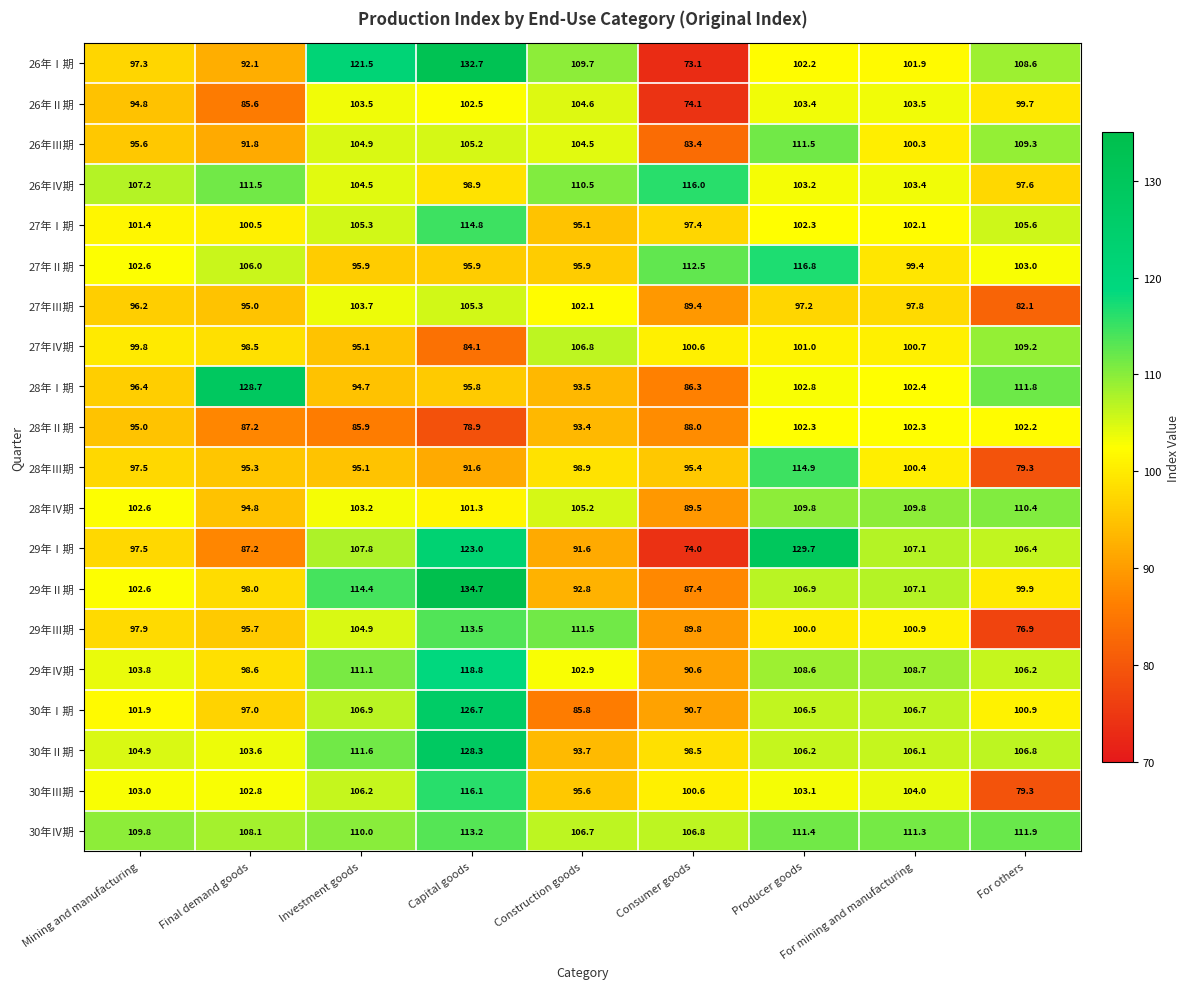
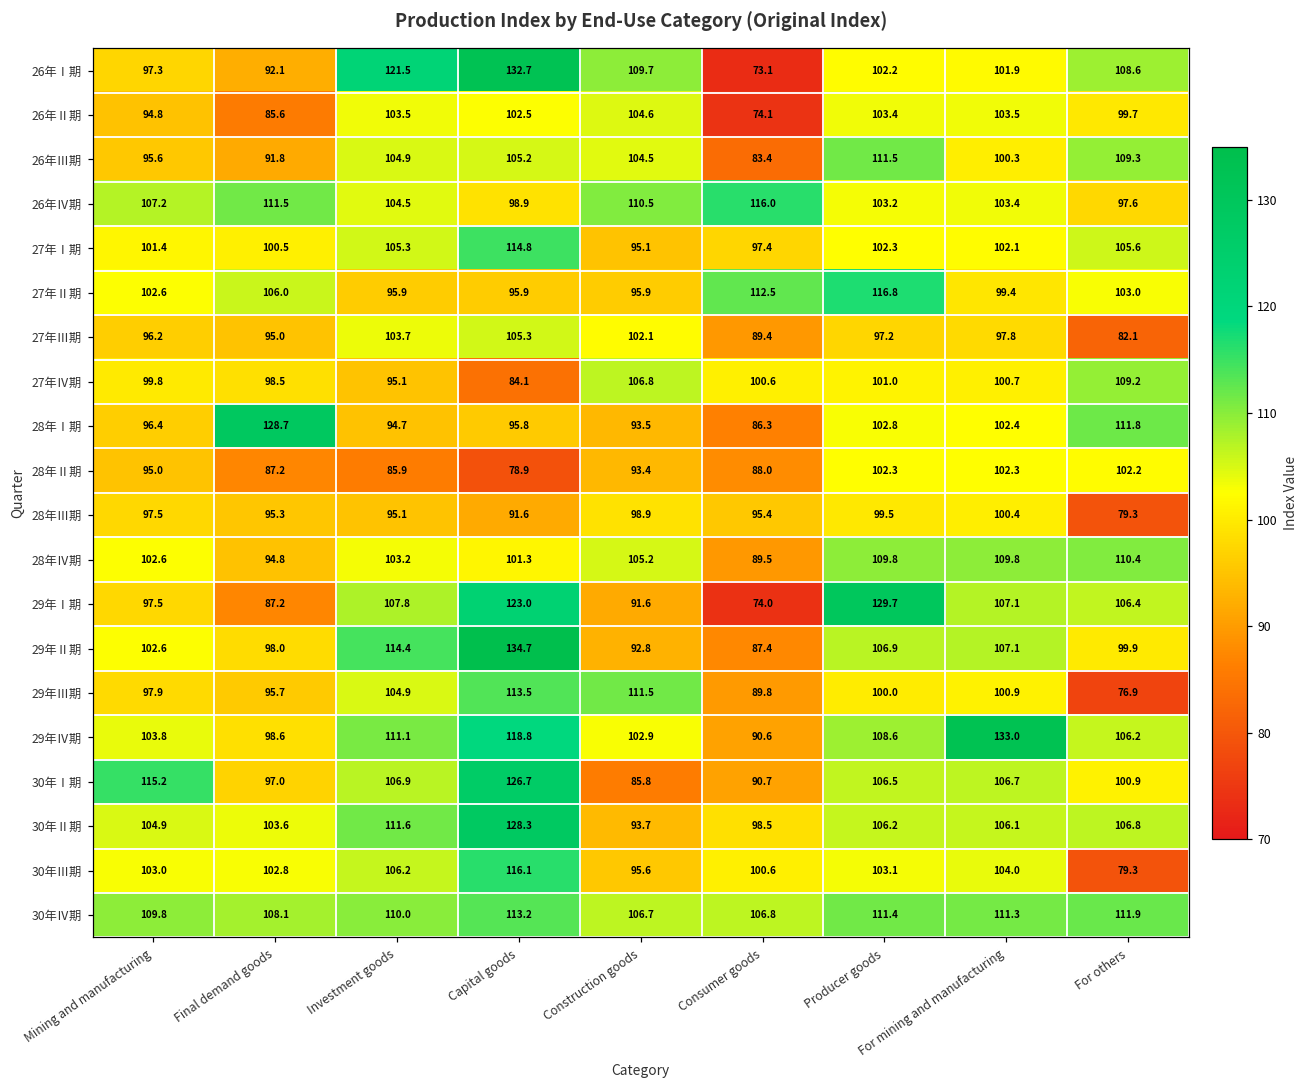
  {
    "26年Ⅰ期": {
      "Mining and manufacturing": 97.3,
      "Final demand goods": 92.1,
      "Investment goods": 121.5,
      "Capital goods": 132.7,
      "Construction goods": 109.7,
      "Consumer goods": 73.1,
      "Producer goods": 102.2,
      "For mining and manufacturing": 101.9,
      "For others": 108.6
    },
    "26年Ⅱ期": {
      "Mining and manufacturing": 94.8,
      "Final demand goods": 85.6,
      "Investment goods": 103.5,
      "Capital goods": 102.5,
      "Construction goods": 104.6,
      "Consumer goods": 74.1,
      "Producer goods": 103.4,
      "For mining and manufacturing": 103.5,
      "For others": 99.7
    },
    "26年Ⅲ期": {
      "Mining and manufacturing": 95.6,
      "Final demand goods": 91.8,
      "Investment goods": 104.9,
      "Capital goods": 105.2,
      "Construction goods": 104.5,
      "Consumer goods": 83.4,
      "Producer goods": 111.5,
      "For mining and manufacturing": 100.3,
      "For others": 109.3
    },
    "26年Ⅳ期": {
      "Mining and manufacturing": 107.2,
      "Final demand goods": 111.5,
      "Investment goods": 104.5,
      "Capital goods": 98.9,
      "Construction goods": 110.5,
      "Consumer goods": 116.0,
      "Producer goods": 103.2,
      "For mining and manufacturing": 103.4,
      "For others": 97.6
    },
    "27年Ⅰ期": {
      "Mining and manufacturing": 101.4,
      "Final demand goods": 100.5,
      "Investment goods": 105.3,
      "Capital goods": 114.8,
      "Construction goods": 95.1,
      "Consumer goods": 97.4,
      "Producer goods": 102.3,
      "For mining and manufacturing": 102.1,
      "For others": 105.6
    },
    "27年Ⅱ期": {
      "Mining and manufacturing": 102.6,
      "Final demand goods": 106.0,
      "Investment goods": 95.9,
      "Capital goods": 95.9,
      "Construction goods": 95.9,
      "Consumer goods": 112.5,
      "Producer goods": 116.8,
      "For mining and manufacturing": 99.4,
      "For others": 103.0
    },
    "27年Ⅲ期": {
      "Mining and manufacturing": 96.2,
      "Final demand goods": 95.0,
      "Investment goods": 103.7,
      "Capital goods": 105.3,
      "Construction goods": 102.1,
      "Consumer goods": 89.4,
      "Producer goods": 97.2,
      "For mining and manufacturing": 97.8,
      "For others": 82.1
    },
    "27年Ⅳ期": {
      "Mining and manufacturing": 99.8,
      "Final demand goods": 98.5,
      "Investment goods": 95.1,
      "Capital goods": 84.1,
      "Construction goods": 106.8,
      "Consumer goods": 100.6,
      "Producer goods": 101.0,
      "For mining and manufacturing": 100.7,
      "For others": 109.2
    },
    "28年Ⅰ期": {
      "Mining and manufacturing": 96.4,
      "Final demand goods": 128.7,
      "Investment goods": 94.7,
      "Capital goods": 95.8,
      "Construction goods": 93.5,
      "Consumer goods": 86.3,
      "Producer goods": 102.8,
      "For mining and manufacturing": 102.4,
      "For others": 111.8
    },
    "28年Ⅱ期": {
      "Mining and manufacturing": 95.0,
      "Final demand goods": 87.2,
      "Investment goods": 85.9,
      "Capital goods": 78.9,
      "Construction goods": 93.4,
      "Consumer goods": 88.0,
      "Producer goods": 102.3,
      "For mining and manufacturing": 102.3,
      "For others": 102.2
    },
    "28年Ⅲ期": {
      "Mining and manufacturing": 97.5,
      "Final demand goods": 95.3,
      "Investment goods": 95.1,
      "Capital goods": 91.6,
      "Construction goods": 98.9,
      "Consumer goods": 95.4,
-     "Producer goods": 114.9,
+     "Producer goods": 99.5,
      "For mining and manufacturing": 100.4,
      "For others": 79.3
    },
    "28年Ⅳ期": {
      "Mining and manufacturing": 102.6,
      "Final demand goods": 94.8,
      "Investment goods": 103.2,
      "Capital goods": 101.3,
      "Construction goods": 105.2,
      "Consumer goods": 89.5,
      "Producer goods": 109.8,
      "For mining and manufacturing": 109.8,
      "For others": 110.4
    },
    "29年Ⅰ期": {
      "Mining and manufacturing": 97.5,
      "Final demand goods": 87.2,
      "Investment goods": 107.8,
      "Capital goods": 123.0,
      "Construction goods": 91.6,
      "Consumer goods": 74.0,
      "Producer goods": 129.7,
      "For mining and manufacturing": 107.1,
      "For others": 106.4
    },
    "29年Ⅱ期": {
      "Mining and manufacturing": 102.6,
      "Final demand goods": 98.0,
      "Investment goods": 114.4,
      "Capital goods": 134.7,
      "Construction goods": 92.8,
      "Consumer goods": 87.4,
      "Producer goods": 106.9,
      "For mining and manufacturing": 107.1,
      "For others": 99.9
    },
    "29年Ⅲ期": {
      "Mining and manufacturing": 97.9,
      "Final demand goods": 95.7,
      "Investment goods": 104.9,
      "Capital goods": 113.5,
      "Construction goods": 111.5,
      "Consumer goods": 89.8,
      "Producer goods": 100.0,
      "For mining and manufacturing": 100.9,
      "For others": 76.9
    },
    "29年Ⅳ期": {
      "Mining and manufacturing": 103.8,
      "Final demand goods": 98.6,
      "Investment goods": 111.1,
      "Capital goods": 118.8,
      "Construction goods": 102.9,
      "Consumer goods": 90.6,
      "Producer goods": 108.6,
-     "For mining and manufacturing": 108.7,
+     "For mining and manufacturing": 133.0,
      "For others": 106.2
    },
    "30年Ⅰ期": {
-     "Mining and manufacturing": 101.9,
+     "Mining and manufacturing": 115.2,
      "Final demand goods": 97.0,
      "Investment goods": 106.9,
      "Capital goods": 126.7,
      "Construction goods": 85.8,
      "Consumer goods": 90.7,
      "Producer goods": 106.5,
      "For mining and manufacturing": 106.7,
      "For others": 100.9
    },
    "30年Ⅱ期": {
      "Mining and manufacturing": 104.9,
      "Final demand goods": 103.6,
      "Investment goods": 111.6,
      "Capital goods": 128.3,
      "Construction goods": 93.7,
      "Consumer goods": 98.5,
      "Producer goods": 106.2,
      "For mining and manufacturing": 106.1,
      "For others": 106.8
    },
    "30年Ⅲ期": {
      "Mining and manufacturing": 103.0,
      "Final demand goods": 102.8,
      "Investment goods": 106.2,
      "Capital goods": 116.1,
      "Construction goods": 95.6,
      "Consumer goods": 100.6,
      "Producer goods": 103.1,
      "For mining and manufacturing": 104.0,
      "For others": 79.3
    },
    "30年Ⅳ期": {
      "Mining and manufacturing": 109.8,
      "Final demand goods": 108.1,
      "Investment goods": 110.0,
      "Capital goods": 113.2,
      "Construction goods": 106.7,
      "Consumer goods": 106.8,
      "Producer goods": 111.4,
      "For mining and manufacturing": 111.3,
      "For others": 111.9
    }
  }
